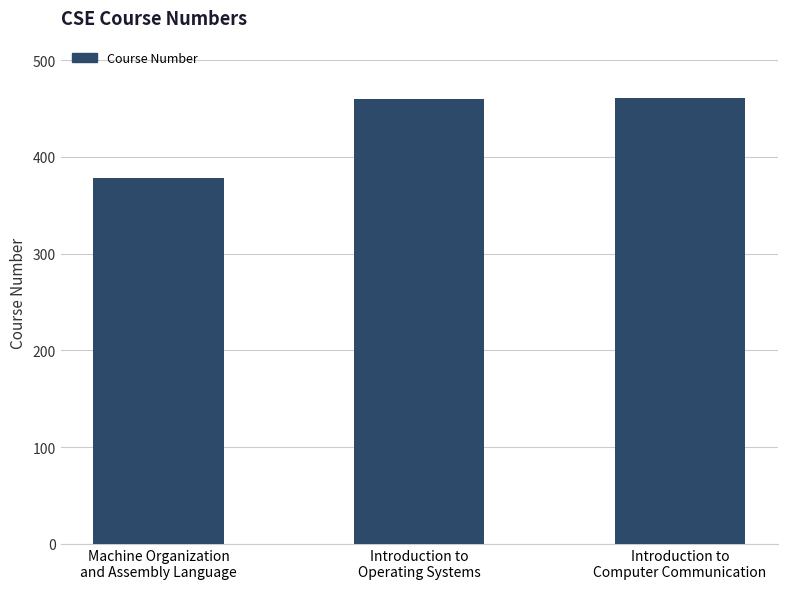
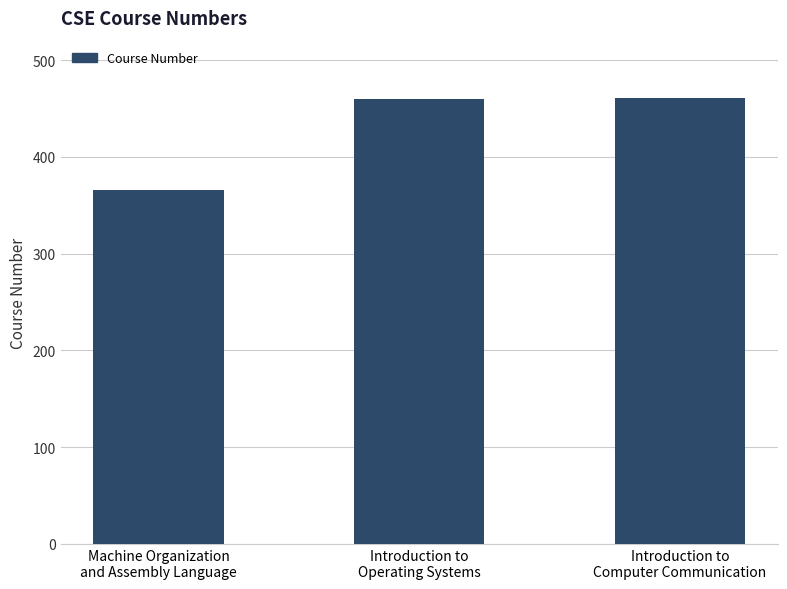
  {
-   "Machine Organization and Assembly Language": 380,
+   "Machine Organization and Assembly Language": 370,
    "Introduction to Operating Systems": 460,
    "Introduction to Computer Communication": 460
  }
